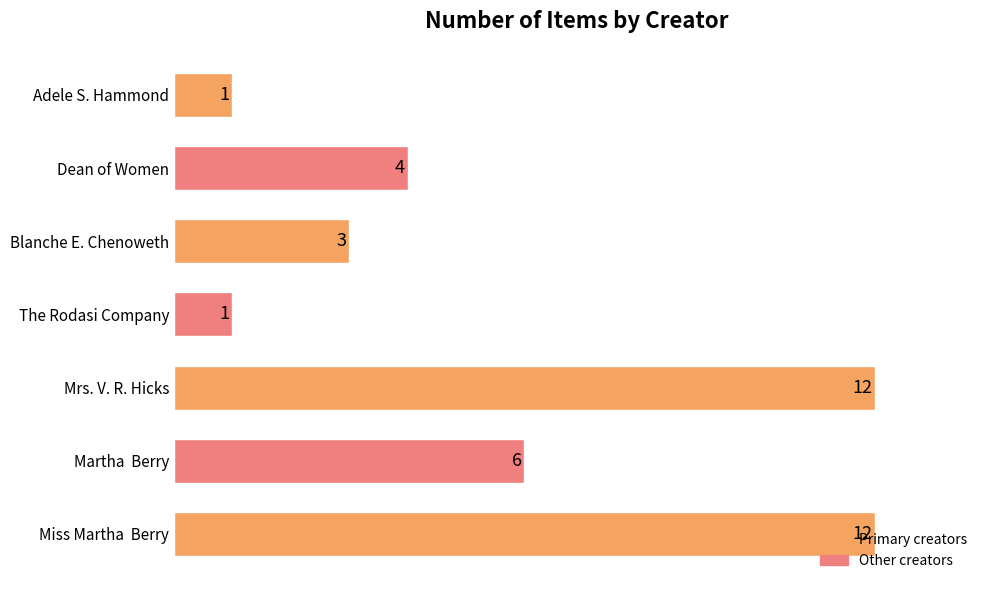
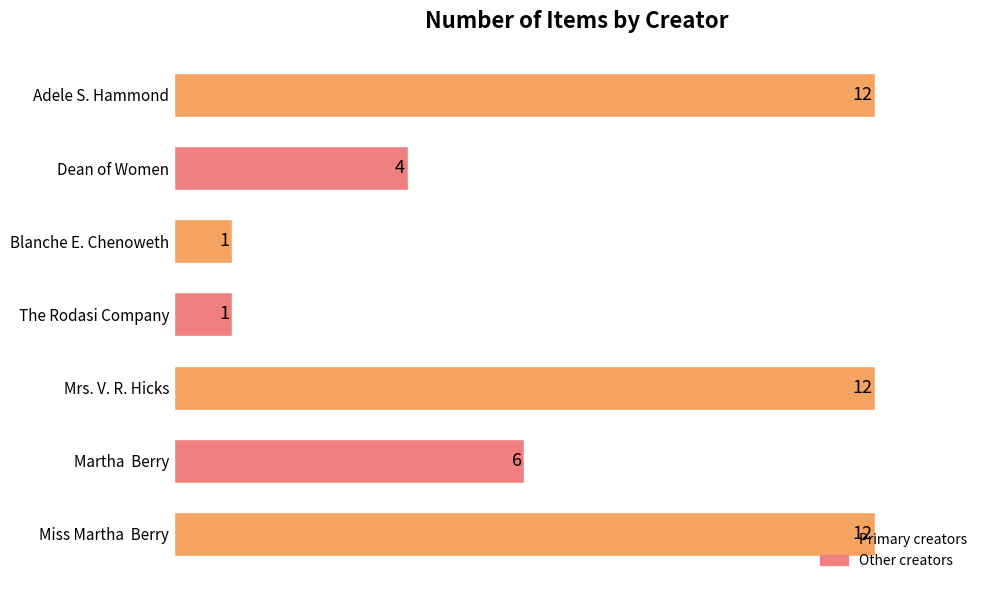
  {
-   "Adele S. Hammond": 1,
+   "Adele S. Hammond": 12,
    "Dean of Women": 4,
-   "Blanche E. Chenoweth": 3,
+   "Blanche E. Chenoweth": 1,
    "The Rodasi Company": 1,
    "Mrs. V. R. Hicks": 12,
    "Martha Berry": 6,
    "Miss Martha Berry": 12
  }
